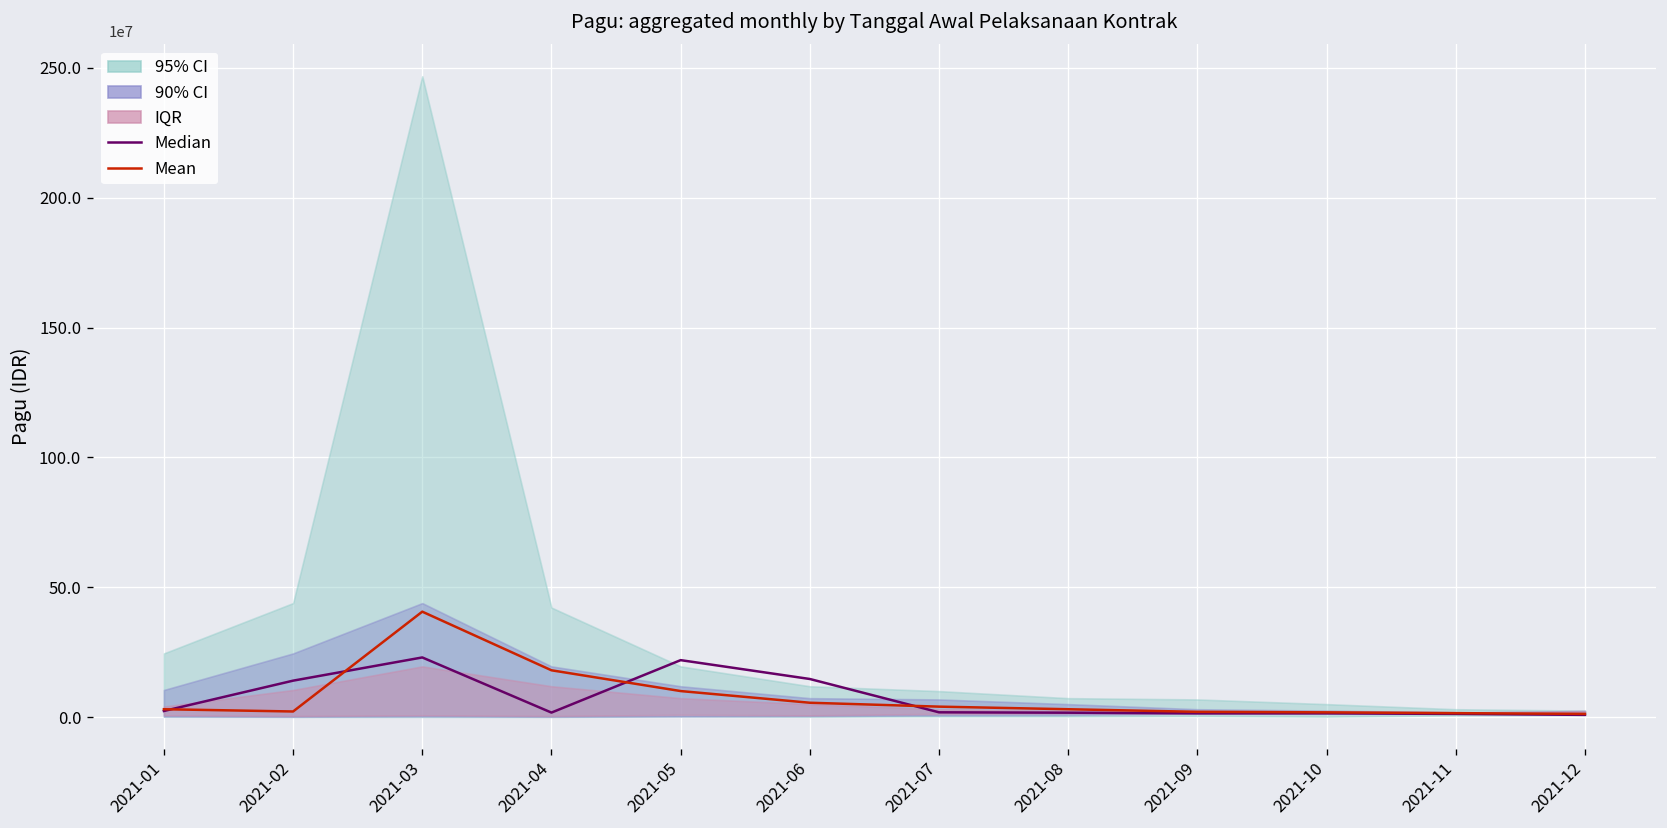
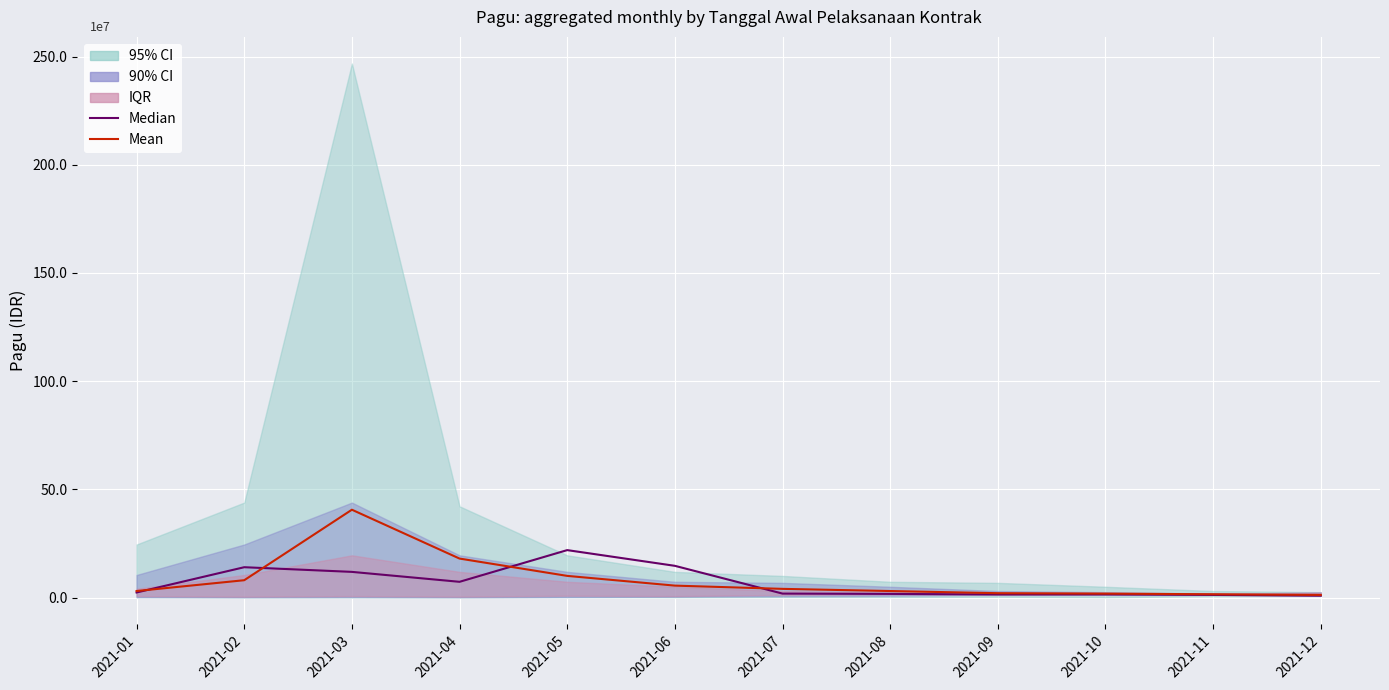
  {
    "Median": {
      "2021-02": 14,
-     "2021-03": 23,
-     "2021-04": 2,
+     "2021-03": 12,
+     "2021-04": 7,
      "2021-05": 22,
      "2021-06": 15,
      "2021-07": 2
    },
    "Mean": {
-     "2021-02": 2,
+     "2021-02": 8,
      "2021-03": 41,
      "2021-04": 18,
      "2021-05": 10
    }
  }
